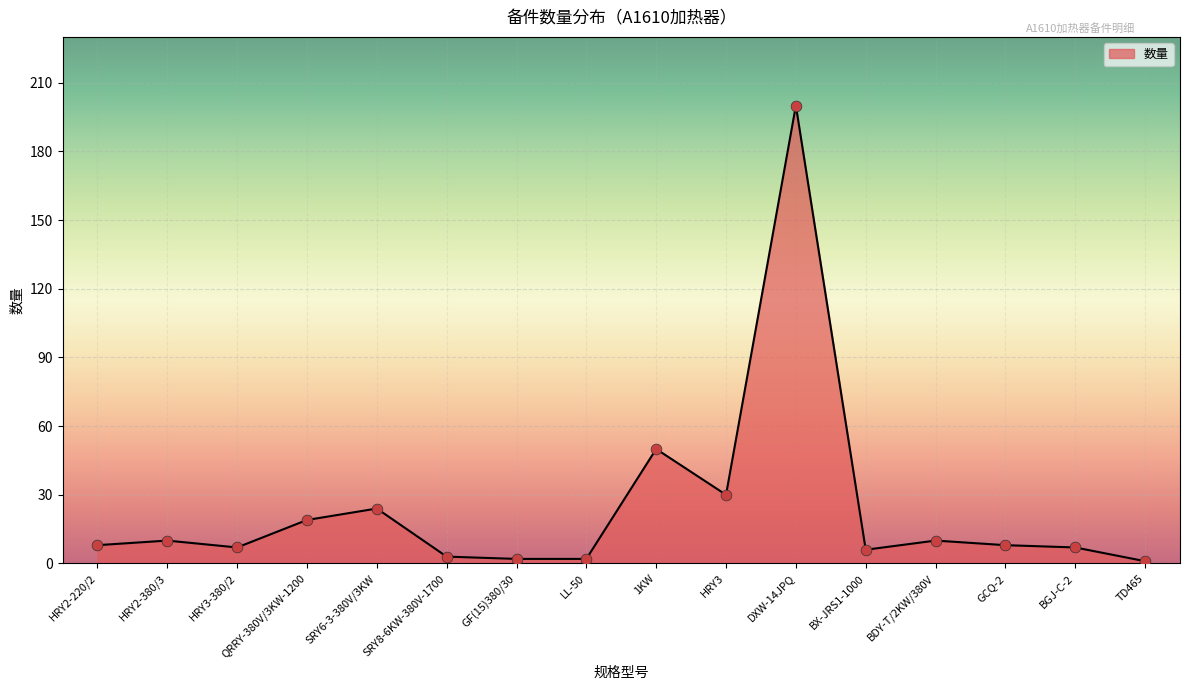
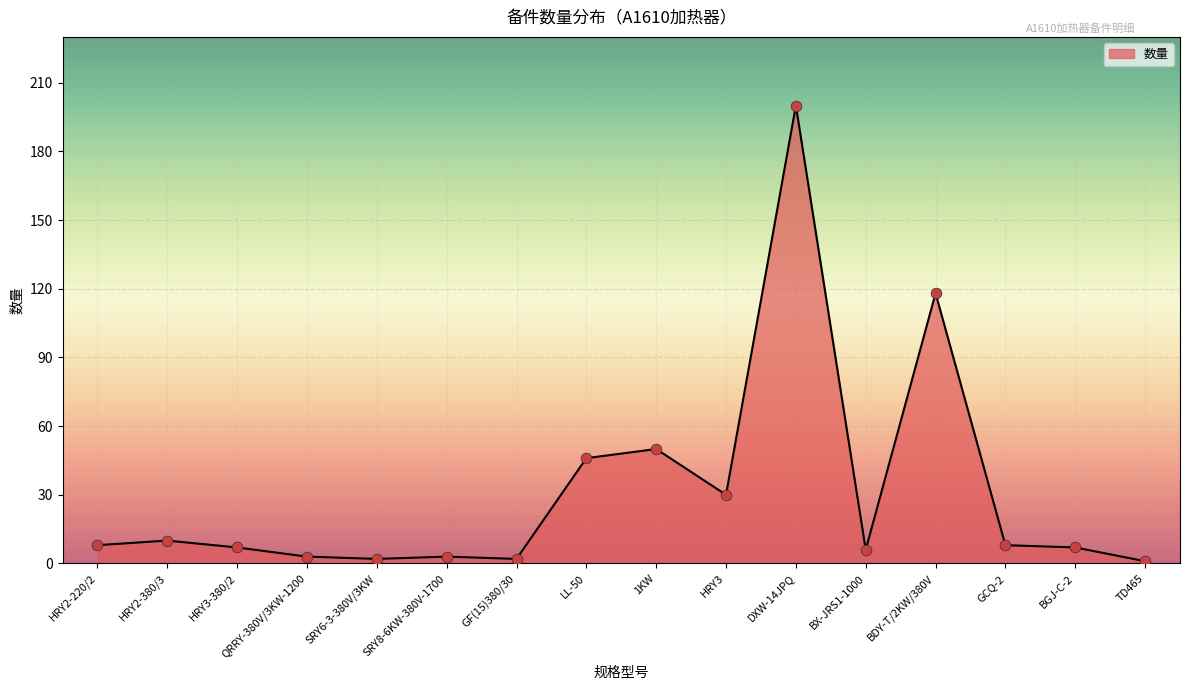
  {
    "HRY2-220/2": 8,
    "HRY2-380/3": 10,
    "HRY3-380/2": 7,
-   "QRRY-380V/3KW-1200": 19,
-   "SRY6-3-380V/3KW": 24,
+   "QRRY-380V/3KW-1200": 3,
+   "SRY6-3-380V/3KW": 2,
    "SRY8-6KW-380V-1700": 3,
    "GF(15)380/30": 2,
-   "LL-50": 2,
+   "LL-50": 46,
    "1KW": 50,
    "HRY3": 30,
    "DXW-14JPQ": 200,
    "BX-JRS1-1000": 6,
-   "BDY-T/2KW/380V": 10,
+   "BDY-T/2KW/380V": 118,
    "GCQ-2": 8,
    "BGJ-C-2": 7,
    "TD465": 1
  }
